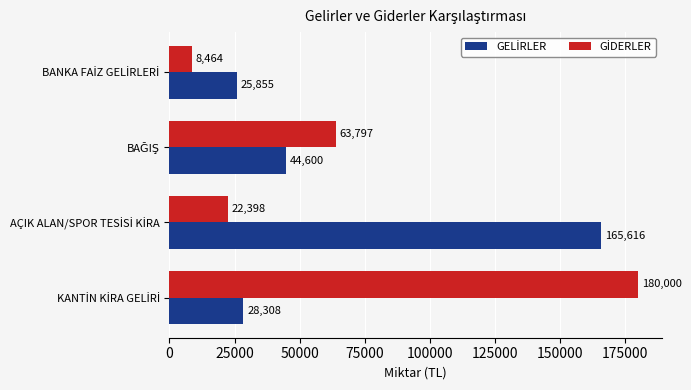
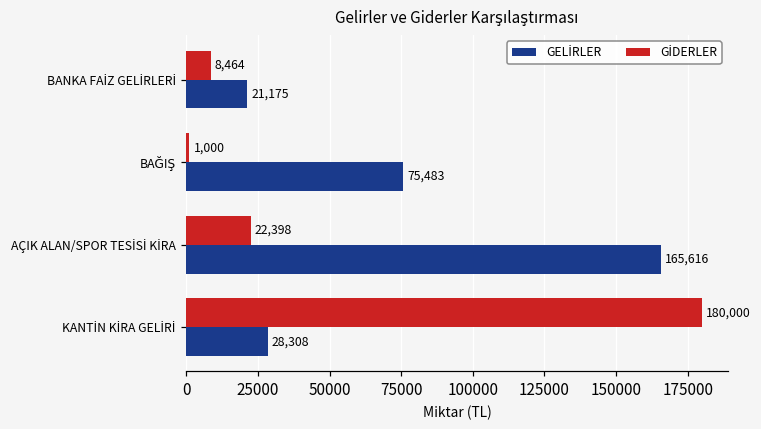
  {
    "GELİRLER": {
-     "BANKA FAİZ GELİRLERİ": "25,855",
-     "BAĞIŞ": "44,600",
+     "BANKA FAİZ GELİRLERİ": "21,175",
+     "BAĞIŞ": "75,483",
      "AÇIK ALAN/SPOR TESİSİ KİRA": "165,616",
      "KANTİN KİRA GELİRİ": "28,308"
    },
    "GİDERLER": {
      "BANKA FAİZ GELİRLERİ": "8,464",
-     "BAĞIŞ": "63,797",
+     "BAĞIŞ": "1,000",
      "AÇIK ALAN/SPOR TESİSİ KİRA": "22,398",
      "KANTİN KİRA GELİRİ": "180,000"
    }
  }
